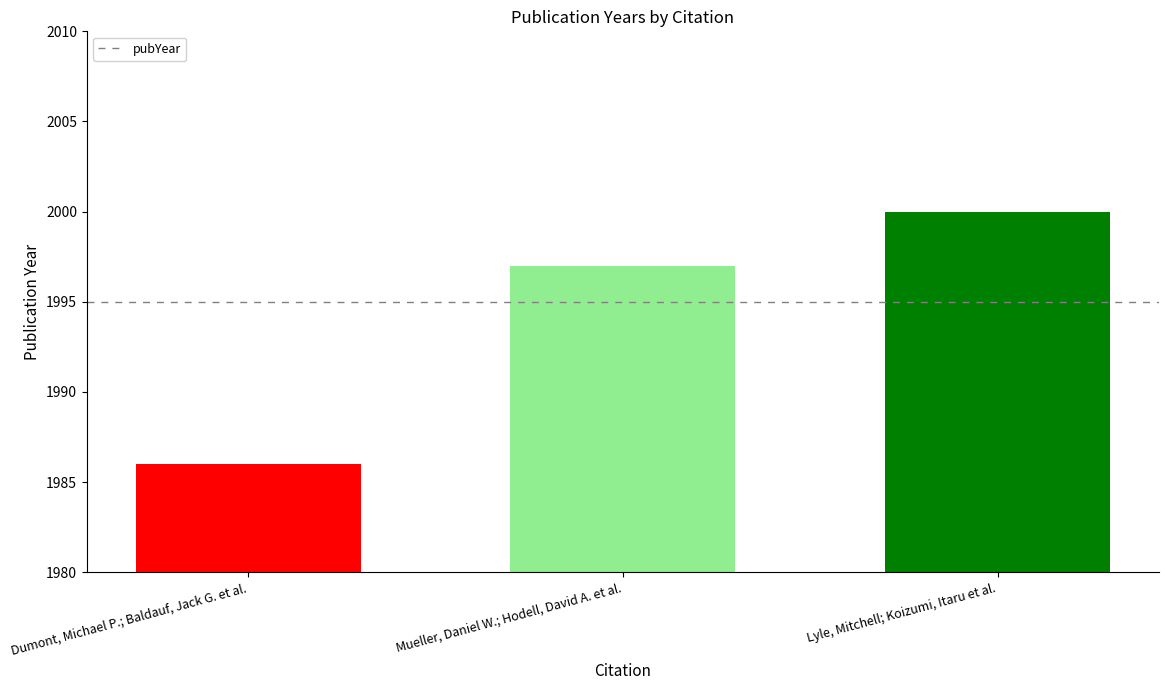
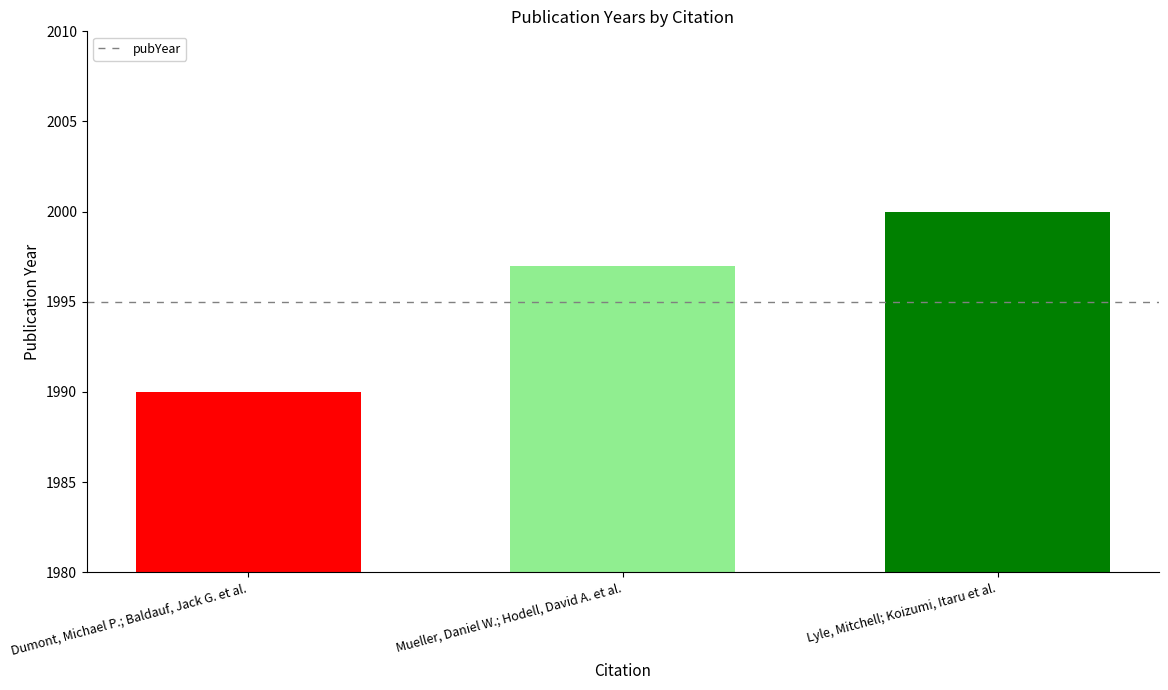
  {
-   "Dumont, Michael P.; Baldauf, Jack G. et al.": 1986,
+   "Dumont, Michael P.; Baldauf, Jack G. et al.": 1990,
    "Mueller, Daniel W.; Hodell, David A. et al.": 1997,
    "Lyle, Mitchell; Koizumi, Itaru et al.": 2000
  }
